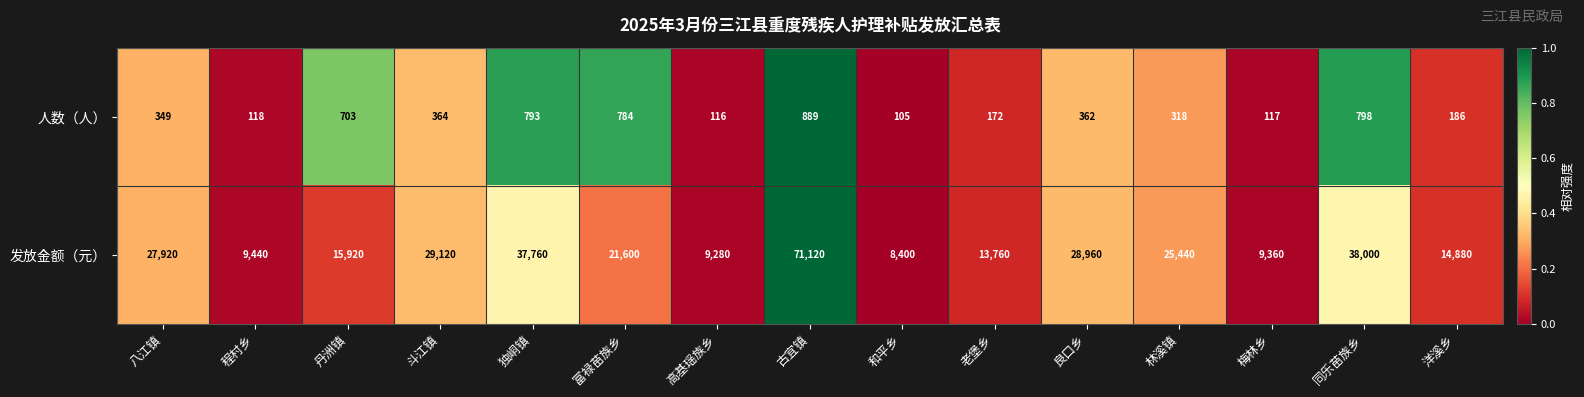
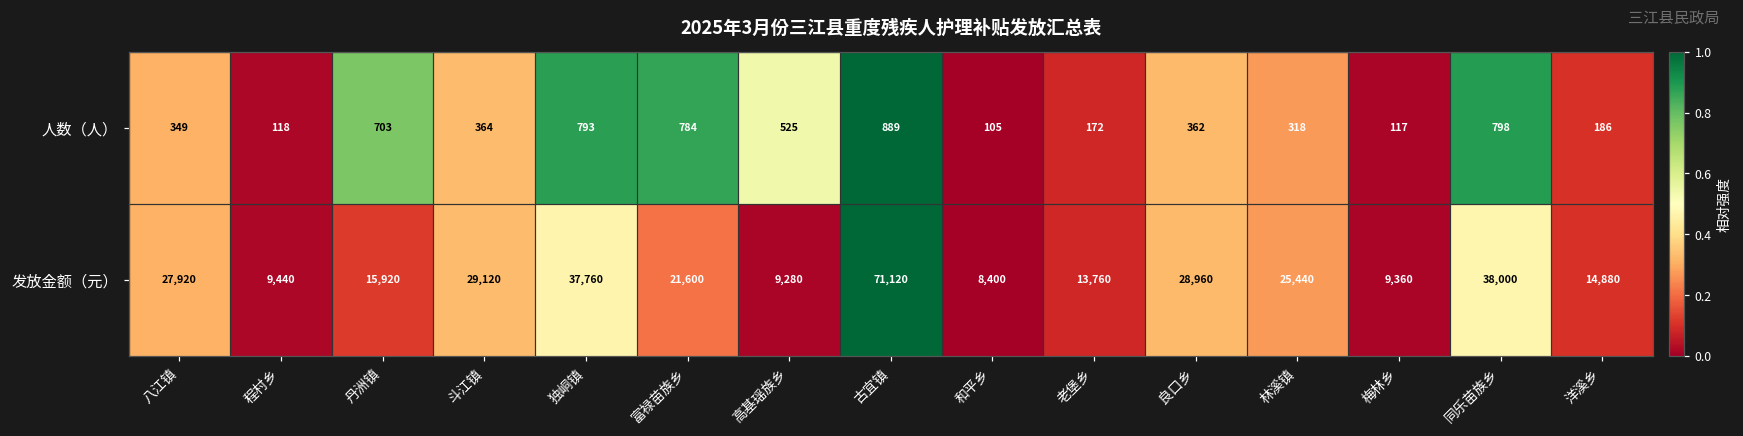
  {
    "人数（人）": {
      "八江镇": "349",
      "程村乡": "118",
      "丹洲镇": "703",
      "斗江镇": "364",
      "独峒镇": "793",
      "富禄苗族乡": "784",
-     "高基瑶族乡": "116",
+     "高基瑶族乡": "525",
      "古宜镇": "889",
      "和平乡": "105",
      "老堡乡": "172",
      "良口乡": "362",
      "林溪镇": "318",
      "梅林乡": "117",
      "同乐苗族乡": "798",
      "洋溪乡": "186"
    },
    "发放金额（元）": {
      "八江镇": "27,920",
      "程村乡": "9,440",
      "丹洲镇": "15,920",
      "斗江镇": "29,120",
      "独峒镇": "37,760",
      "富禄苗族乡": "21,600",
      "高基瑶族乡": "9,280",
      "古宜镇": "71,120",
      "和平乡": "8,400",
      "老堡乡": "13,760",
      "良口乡": "28,960",
      "林溪镇": "25,440",
      "梅林乡": "9,360",
      "同乐苗族乡": "38,000",
      "洋溪乡": "14,880"
    }
  }
